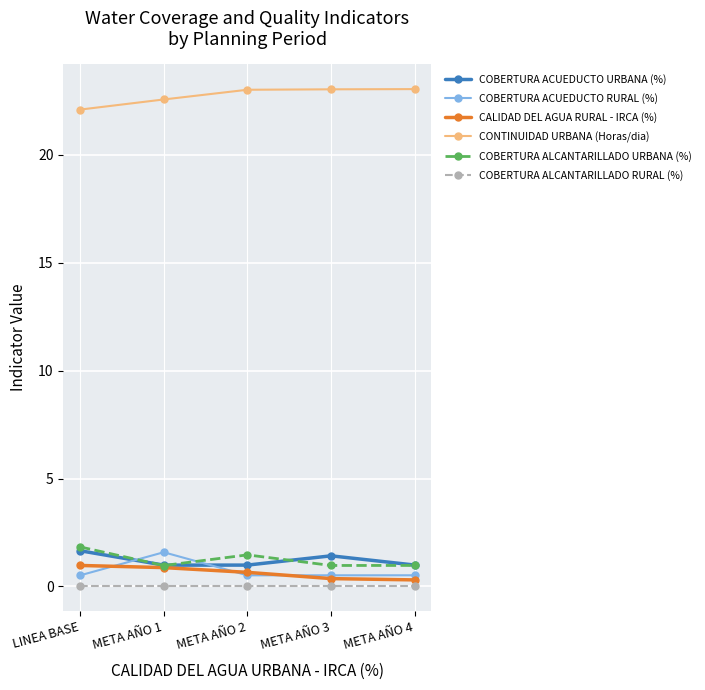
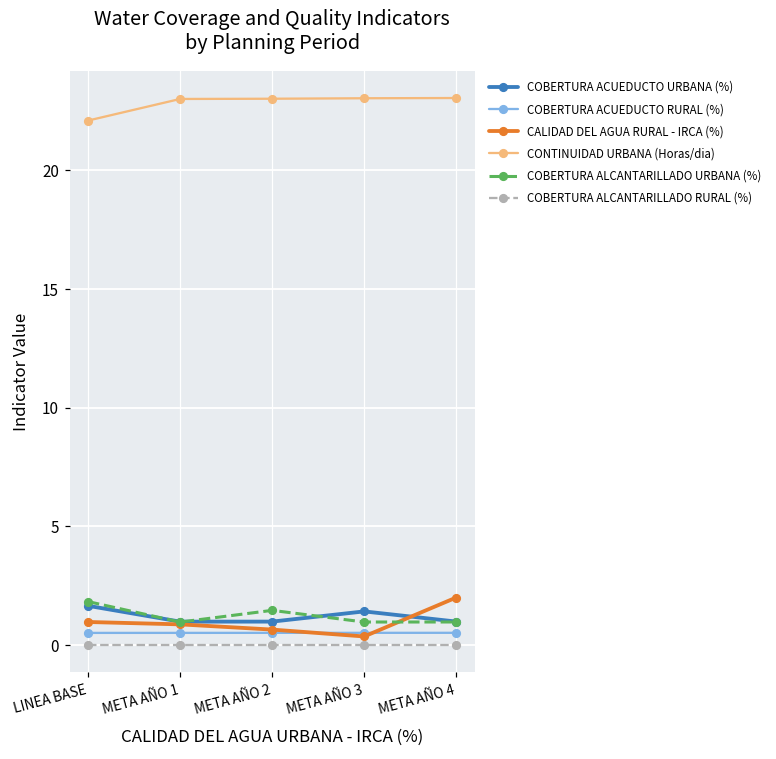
  {
    "COBERTURA ACUEDUCTO URBANA (%)": {
      "LINEA BASE": 1.7,
      "META AÑO 2": 1.0,
      "META AÑO 3": 1.4
    },
    "COBERTURA ACUEDUCTO RURAL (%)": {
      "LINEA BASE": 0.5,
-     "META AÑO 1": 1.6,
+     "META AÑO 1": 0.5,
      "META AÑO 2": 0.5,
      "META AÑO 3": 0.5,
      "META AÑO 4": 0.5
    },
    "CALIDAD DEL AGUA RURAL - IRCA (%)": {
      "LINEA BASE": 1.0,
      "META AÑO 2": 0.7,
      "META AÑO 3": 0.4,
-     "META AÑO 4": 0.3
+     "META AÑO 4": 2.0
    },
    "CONTINUIDAD URBANA (Horas/dia)": {
      "LINEA BASE": 22.1,
-     "META AÑO 1": 22.6,
+     "META AÑO 1": 23.0,
      "META AÑO 2": 23.0,
      "META AÑO 3": 23.0,
      "META AÑO 4": 23.1
    },
    "COBERTURA ALCANTARILLADO URBANA (%)": {
      "LINEA BASE": 1.8,
      "META AÑO 2": 1.5,
      "META AÑO 3": 1.0
    },
    "COBERTURA ALCANTARILLADO RURAL (%)": {
      "LINEA BASE": 0.0,
      "META AÑO 1": 0.0,
      "META AÑO 2": 0.0,
      "META AÑO 3": 0.0,
      "META AÑO 4": 0.0
    }
  }
